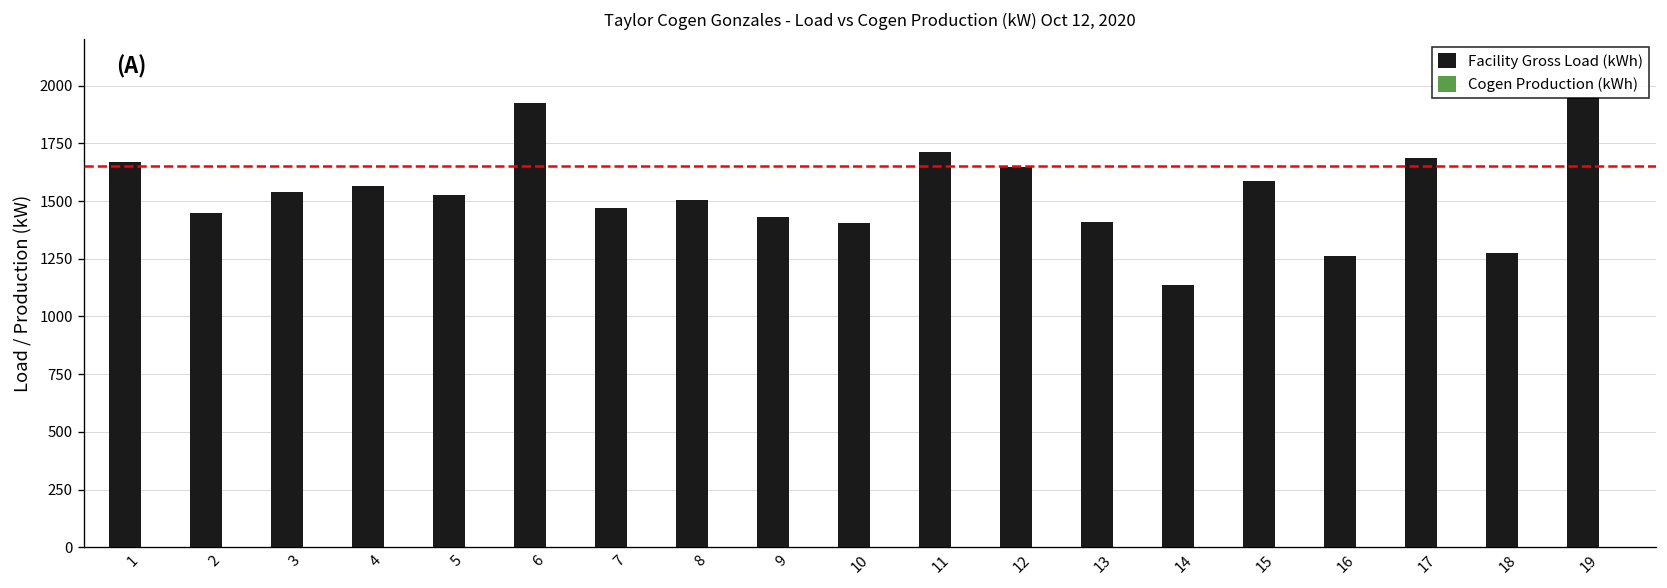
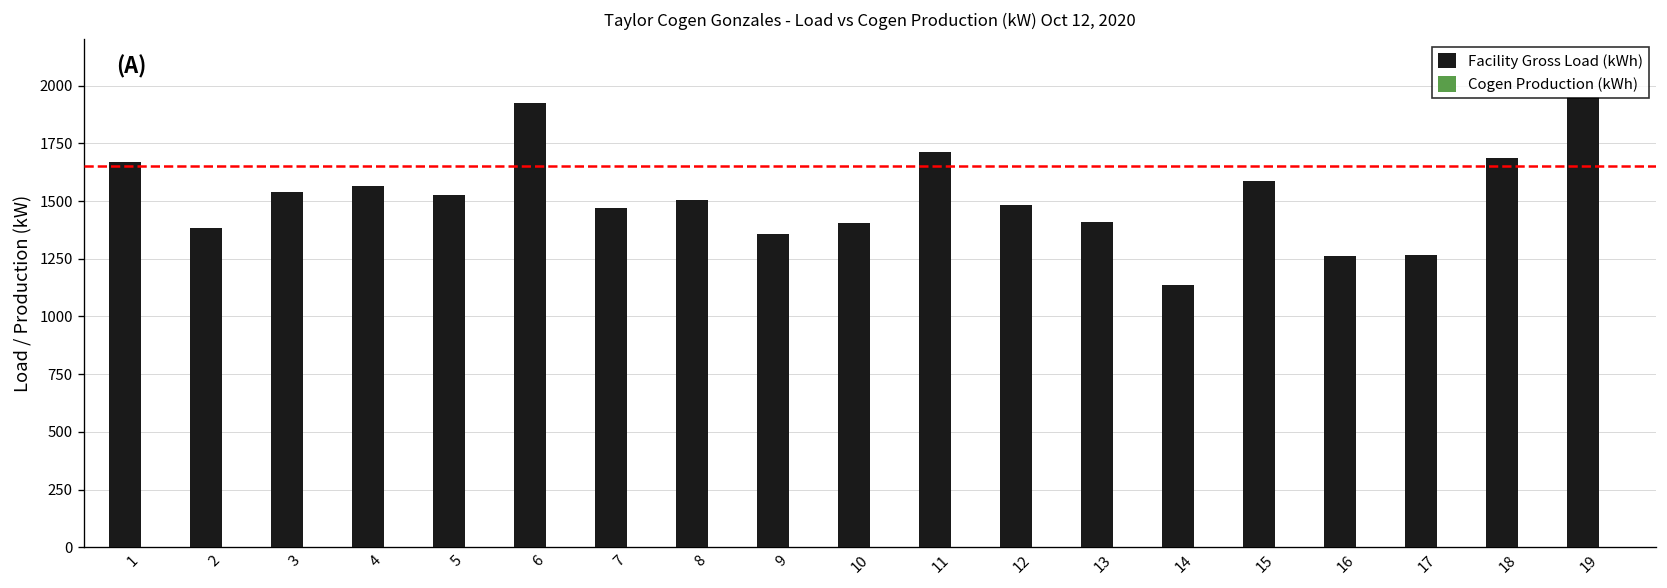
  {
    "Facility Gross Load (kWh)": {
      "1": 1670,
-     "2": 1450,
+     "2": 1380,
      "3": 1540,
      "4": 1570,
      "5": 1530,
      "6": 1930,
      "7": 1470,
      "8": 1510,
-     "9": 1430,
+     "9": 1360,
      "10": 1400,
      "11": 1710,
-     "12": 1650,
+     "12": 1480,
      "13": 1410,
      "14": 1140,
      "15": 1590,
      "16": 1260,
-     "17": 1690,
-     "18": 1280
+     "17": 1270,
+     "18": 1690
    },
    "Cogen Production (kWh)": {
      "1": 0,
      "2": 0,
      "3": 0,
      "4": 0,
      "5": 0,
      "6": 0,
      "7": 0,
      "8": 0,
      "9": 0,
      "10": 0,
      "11": 0,
      "12": 0,
      "13": 0,
      "14": 0,
      "15": 0,
      "16": 0,
      "17": 0,
      "18": 0,
      "19": 0
    }
  }
